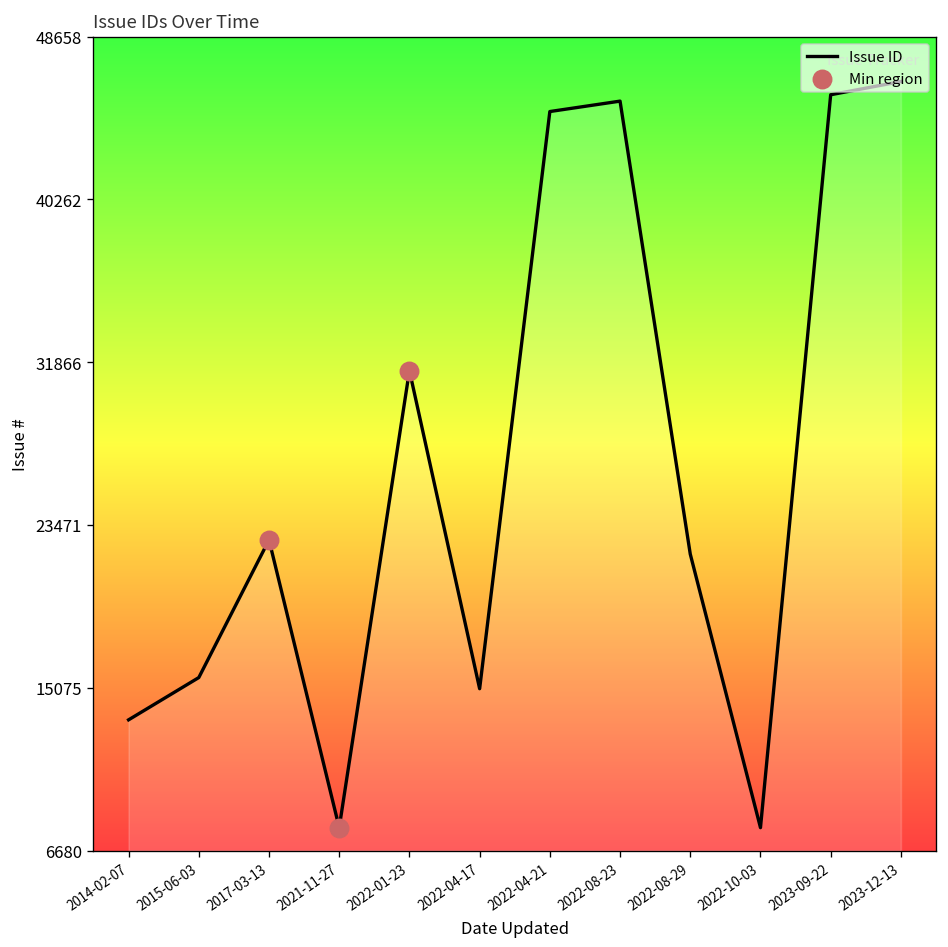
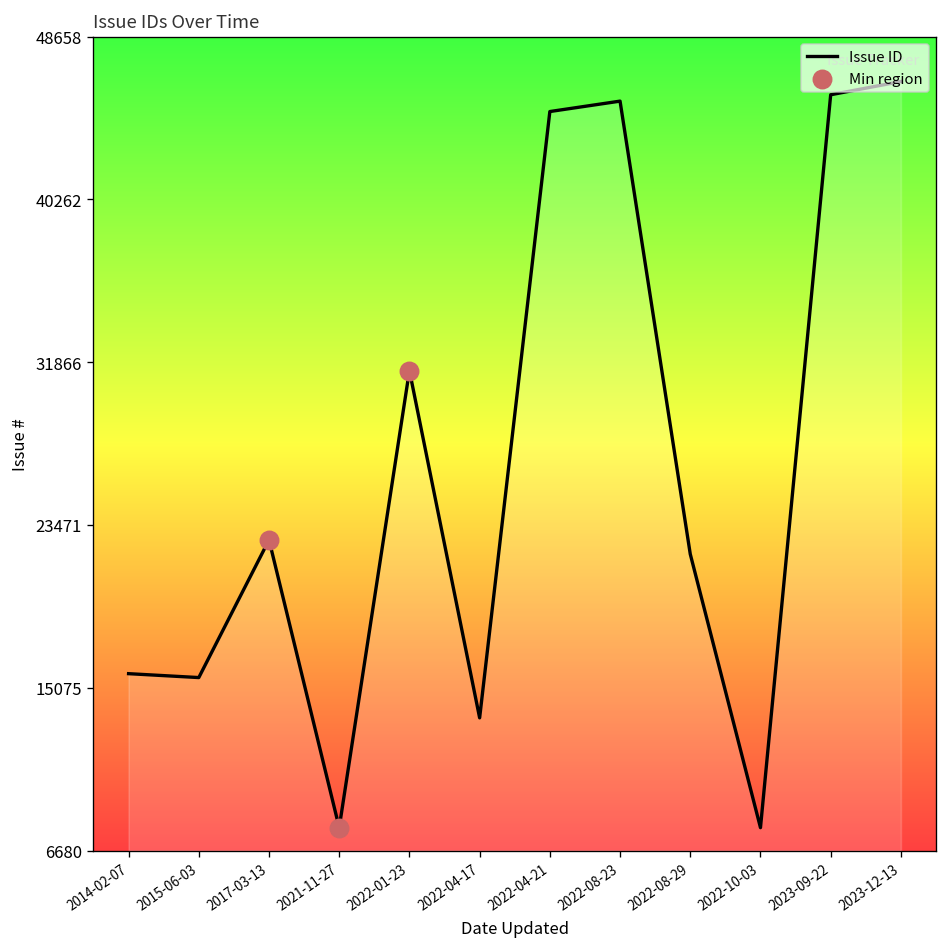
  {
    "Issue ID": {
-     "2014-02-07": 13400,
+     "2014-02-07": 15800,
      "2015-06-03": 15600,
-     "2022-04-17": 15000,
+     "2022-04-17": 13500,
      "2022-04-21": 44800,
      "2022-08-23": 45300,
      "2022-08-29": 22000,
      "2022-10-03": 7900
    }
  }
